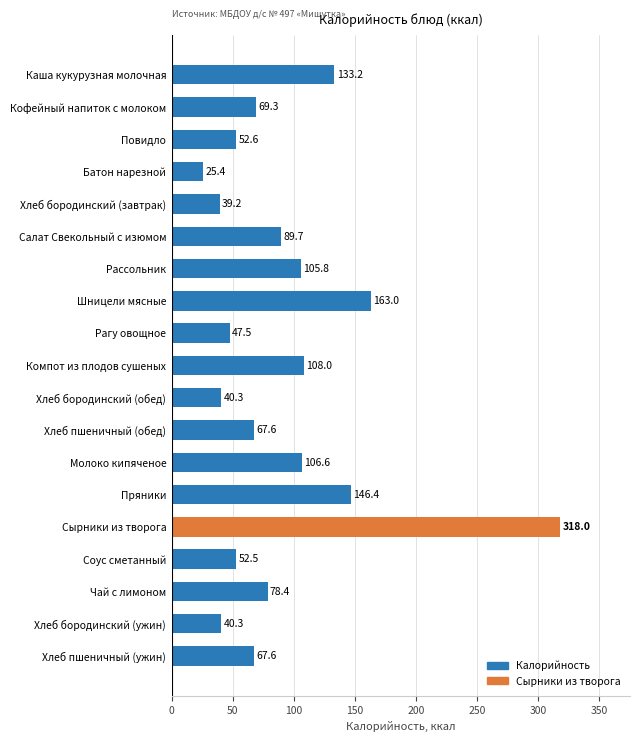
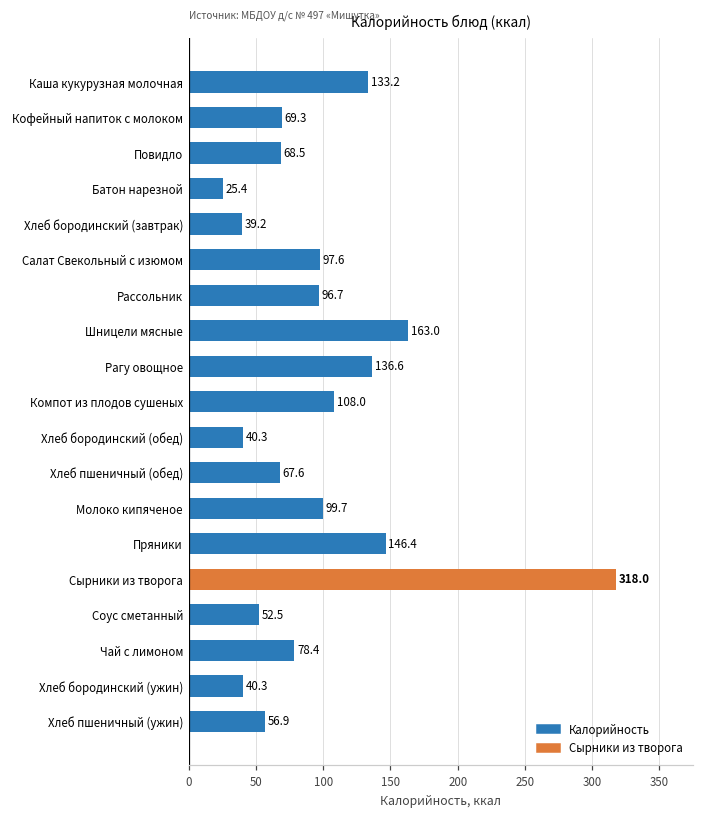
  {
    "Каша кукурузная молочная": 133.2,
    "Кофейный напиток с молоком": 69.3,
-   "Повидло": 52.6,
+   "Повидло": 68.5,
    "Батон нарезной": 25.4,
    "Хлеб бородинский (завтрак)": 39.2,
-   "Салат Свекольный с изюмом": 89.7,
-   "Рассольник": 105.8,
+   "Салат Свекольный с изюмом": 97.6,
+   "Рассольник": 96.7,
    "Шницели мясные": 163.0,
-   "Рагу овощное": 47.5,
+   "Рагу овощное": 136.6,
    "Компот из плодов сушеных": 108.0,
    "Хлеб бородинский (обед)": 40.3,
    "Хлеб пшеничный (обед)": 67.6,
-   "Молоко кипяченое": 106.6,
+   "Молоко кипяченое": 99.7,
    "Пряники": 146.4,
    "Сырники из творога": 318.0,
    "Соус сметанный": 52.5,
    "Чай с лимоном": 78.4,
    "Хлеб бородинский (ужин)": 40.3,
-   "Хлеб пшеничный (ужин)": 67.6
+   "Хлеб пшеничный (ужин)": 56.9
  }
